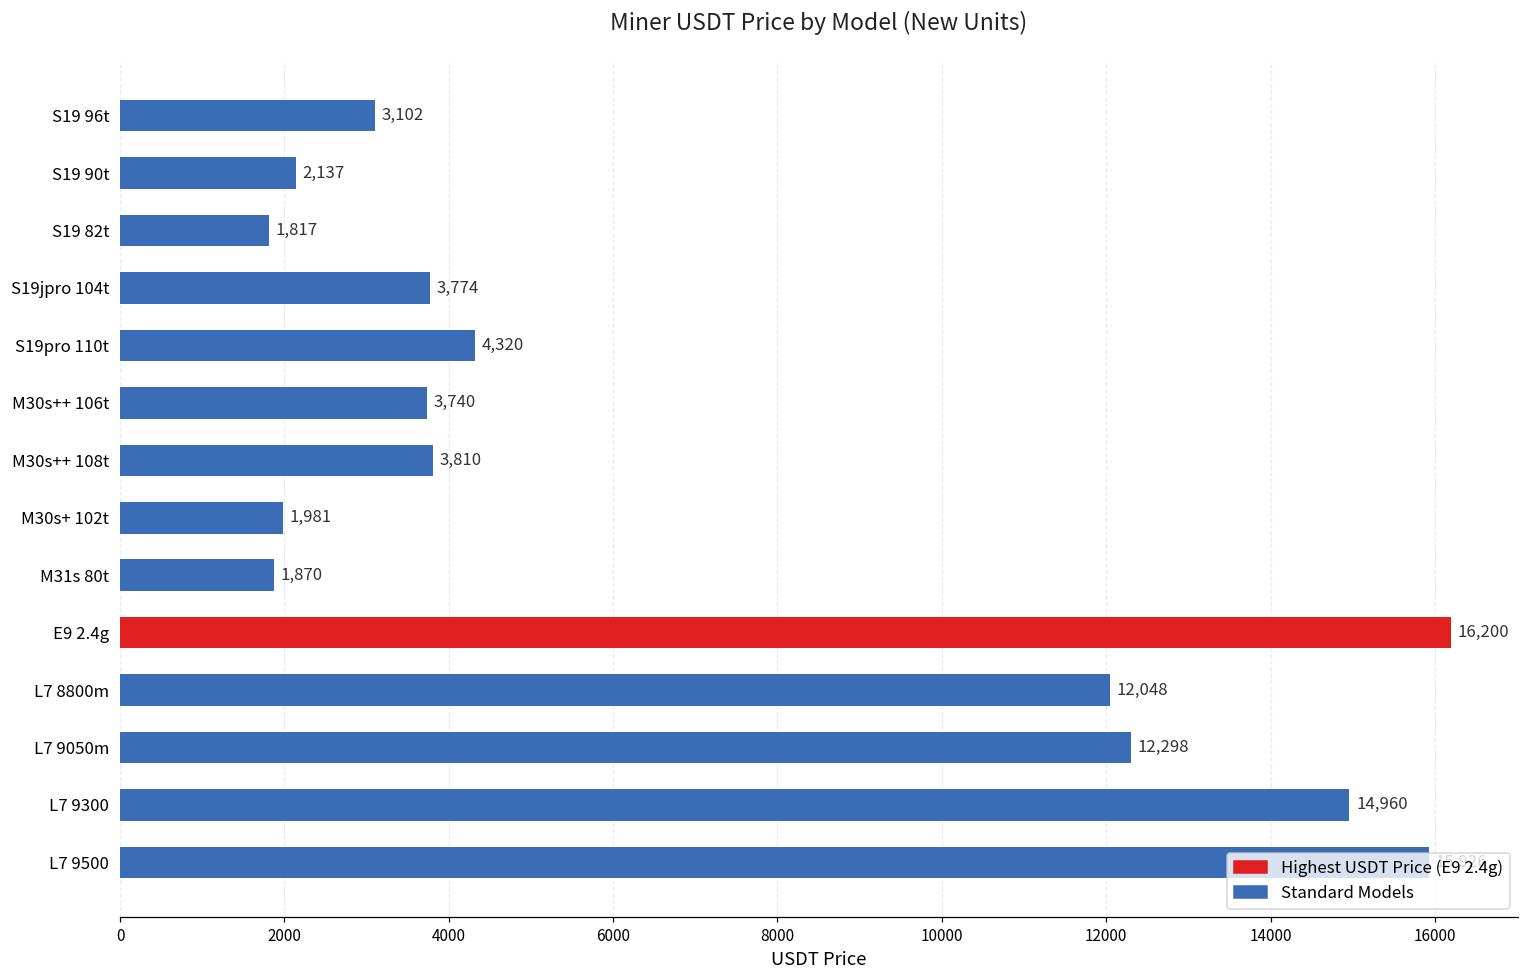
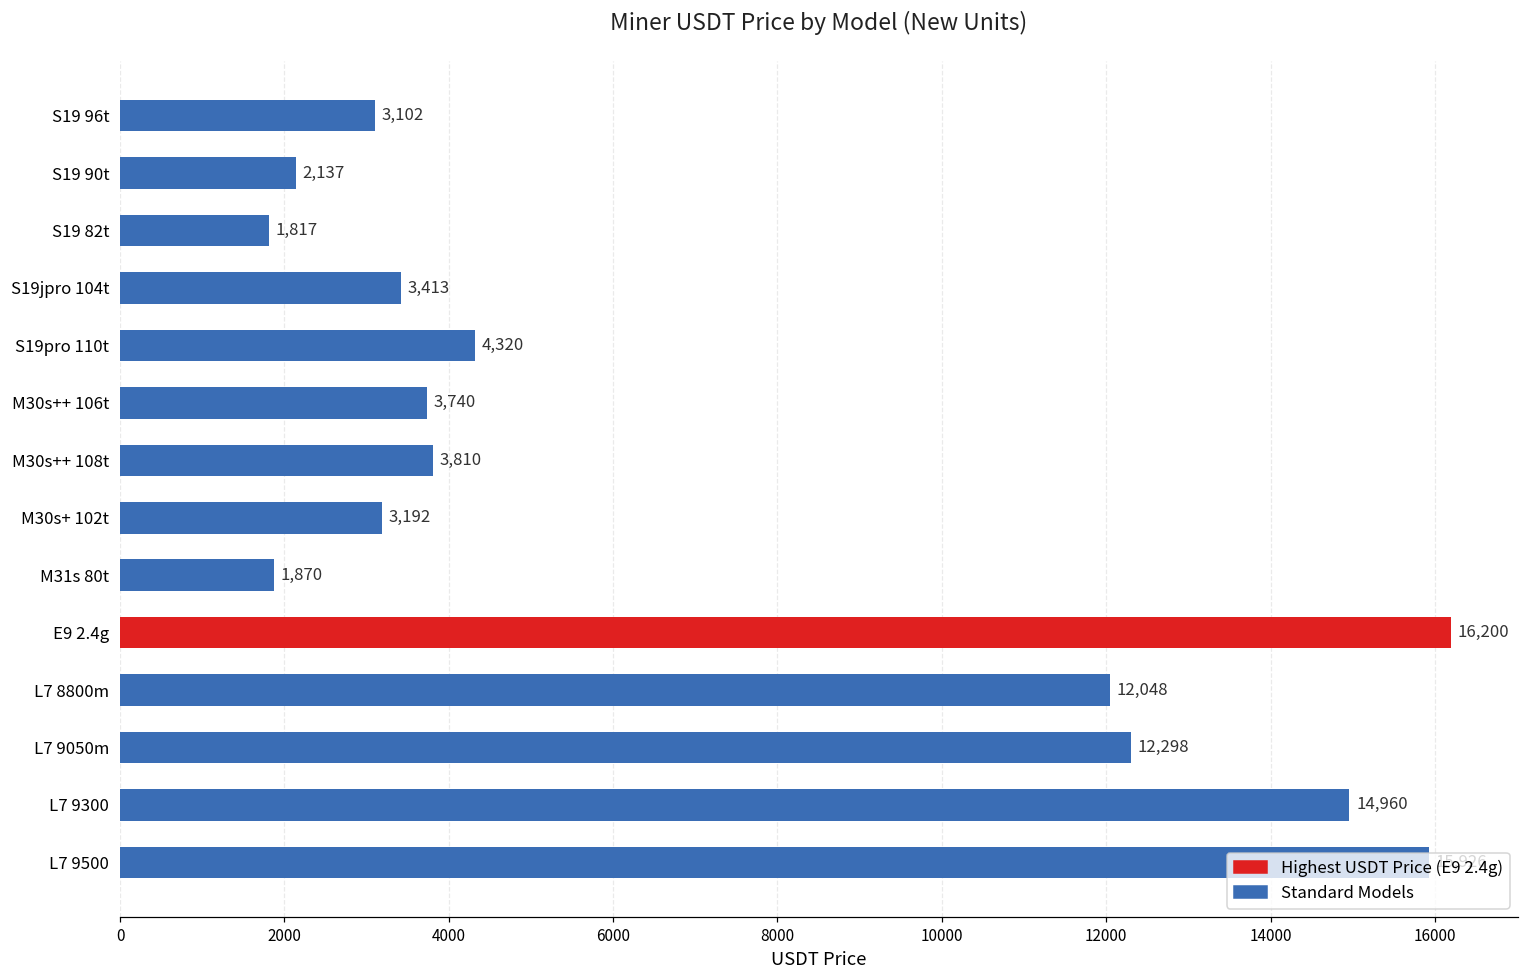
  {
    "S19 96t": "3,102",
    "S19 90t": "2,137",
    "S19 82t": "1,817",
-   "S19jpro 104t": "3,774",
+   "S19jpro 104t": "3,413",
    "S19pro 110t": "4,320",
    "M30s++ 106t": "3,740",
    "M30s++ 108t": "3,810",
-   "M30s+ 102t": "1,981",
+   "M30s+ 102t": "3,192",
    "M31s 80t": "1,870",
    "E9 2.4g": "16,200",
    "L7 8800m": "12,048",
    "L7 9050m": "12,298",
    "L7 9300": "14,960"
  }
